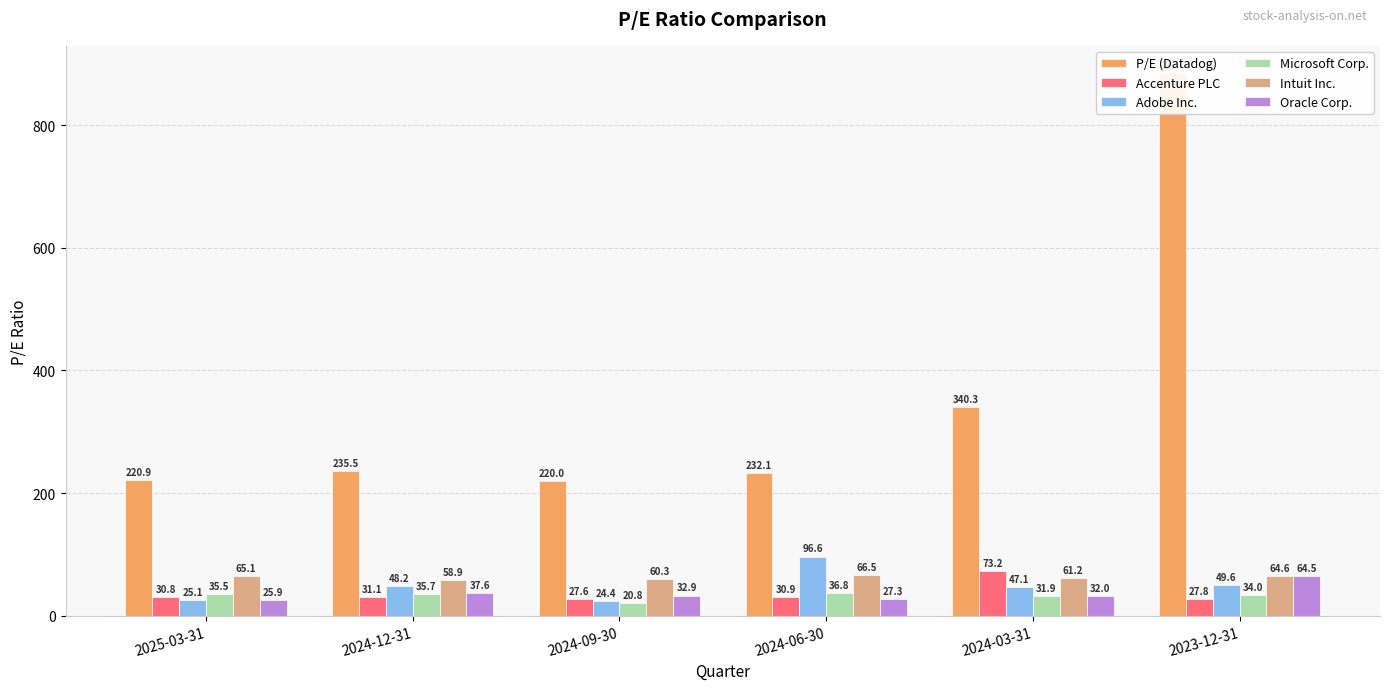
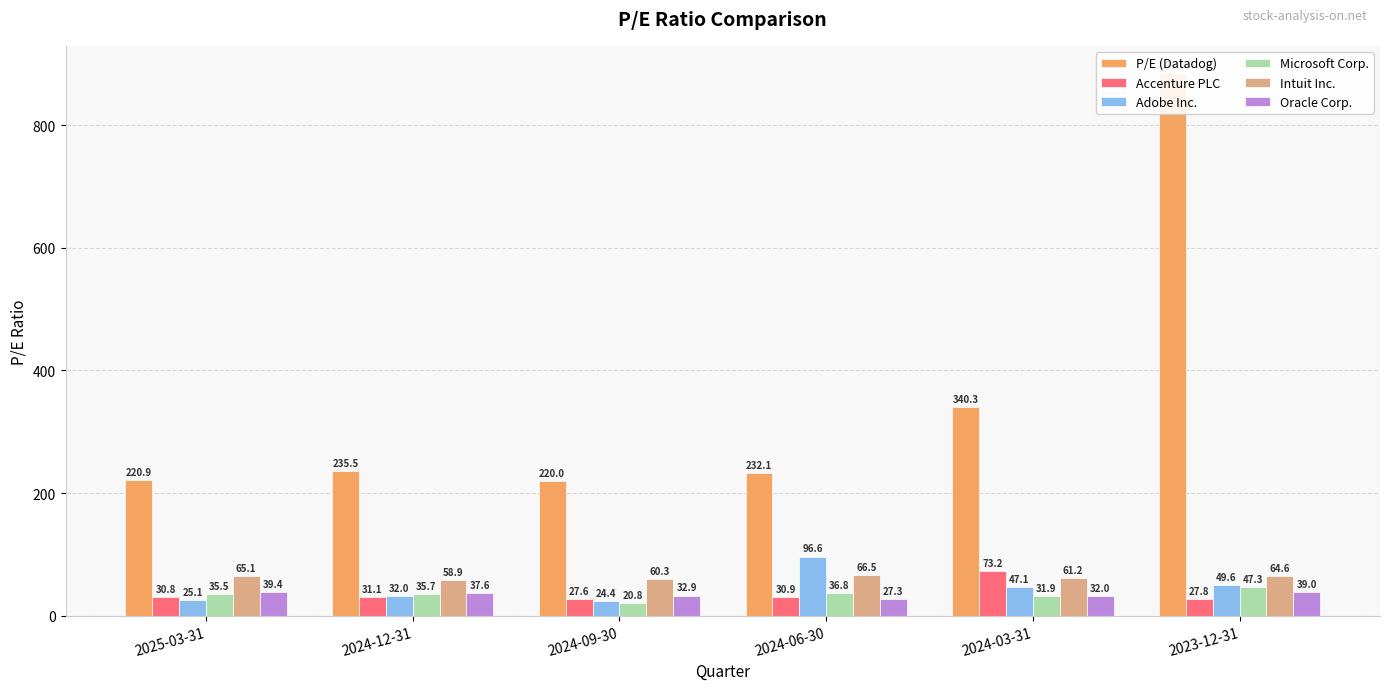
  {
    "Accenture PLC": {
      "2025-03-31": 30.8,
      "2024-12-31": 31.1,
      "2024-09-30": 27.6,
      "2024-06-30": 30.9,
      "2024-03-31": 73.2,
      "2023-12-31": 27.8
    },
    "Adobe Inc.": {
      "2025-03-31": 25.1,
-     "2024-12-31": 48.2,
+     "2024-12-31": 32.0,
      "2024-09-30": 24.4,
      "2024-06-30": 96.6,
      "2024-03-31": 47.1,
      "2023-12-31": 49.6
    },
    "Microsoft Corp.": {
      "2025-03-31": 35.5,
      "2024-12-31": 35.7,
      "2024-09-30": 20.8,
      "2024-06-30": 36.8,
      "2024-03-31": 31.9,
-     "2023-12-31": 34.0
+     "2023-12-31": 47.3
    },
    "Oracle Corp.": {
-     "2025-03-31": 25.9,
+     "2025-03-31": 39.4,
      "2024-12-31": 37.6,
      "2024-09-30": 32.9,
      "2024-06-30": 27.3,
      "2024-03-31": 32.0,
-     "2023-12-31": 64.5
+     "2023-12-31": 39.0
    }
  }
